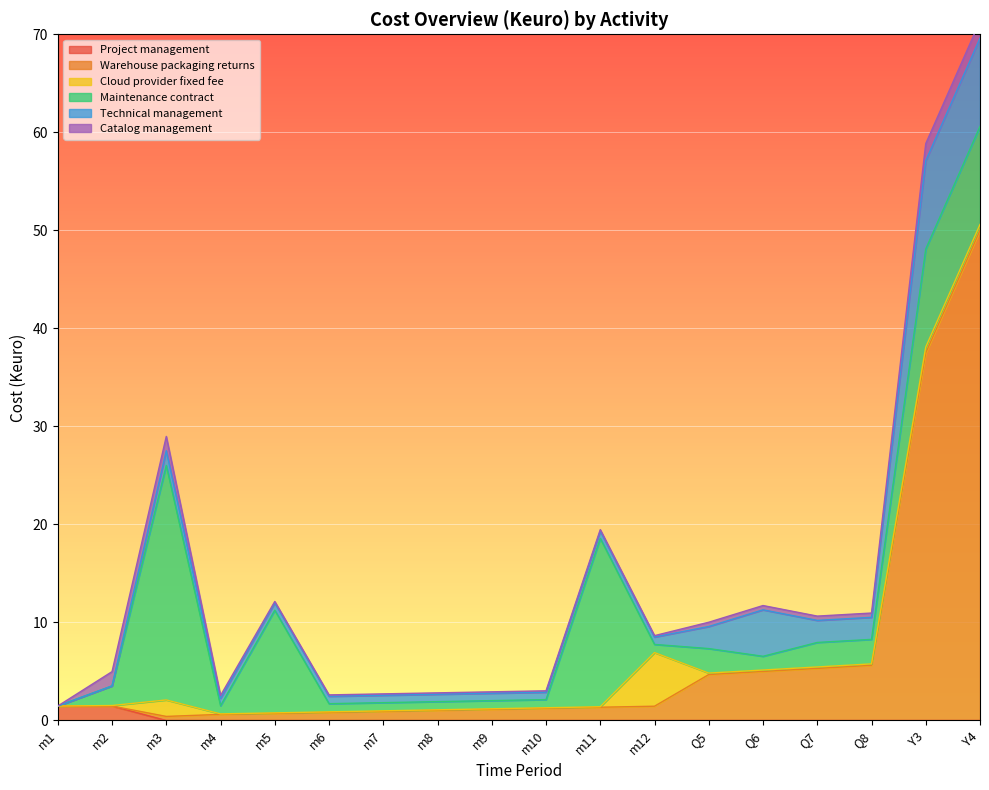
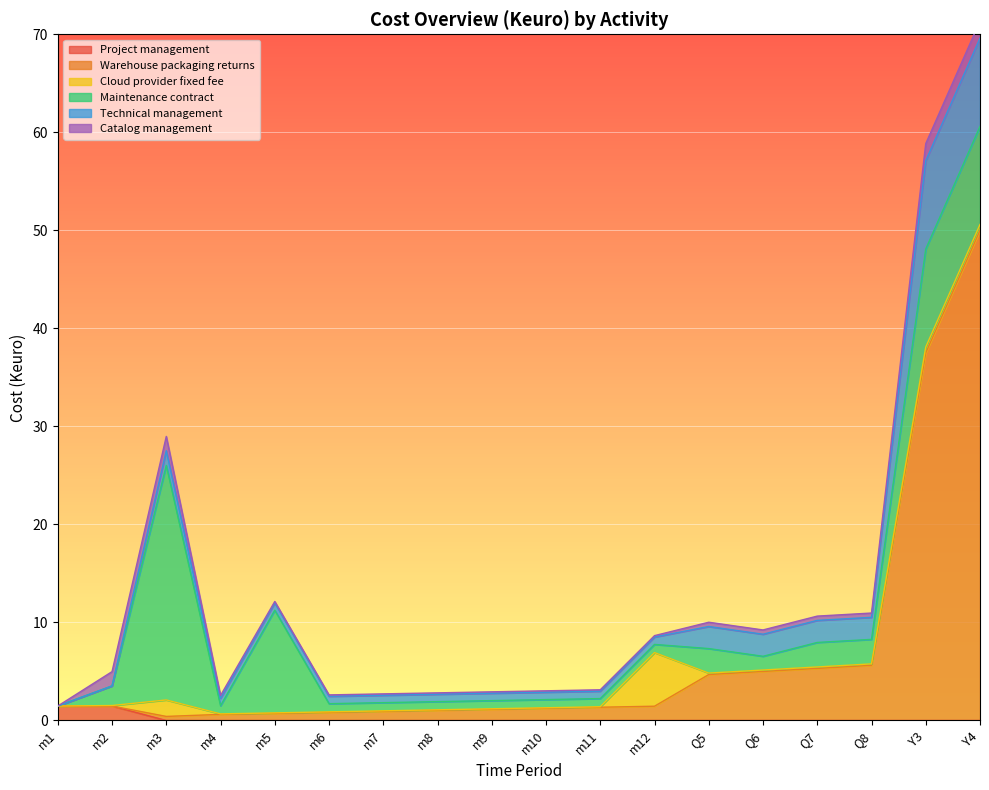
  {
    "Cloud provider fixed fee": {
      "m3": 2,
      "m12": 5,
      "Y3": 1,
      "Y4": 1
    },
    "Maintenance contract": {
      "m3": 24,
      "m4": 1,
      "m5": 10,
      "m6": 1,
      "m7": 1,
      "m8": 1,
      "m9": 1,
      "m10": 1,
-     "m11": 17,
+     "m11": 1,
      "m12": 1,
      "Q5": 3,
      "Q6": 1,
      "Q7": 3,
      "Q8": 3,
      "Y3": 10,
      "Y4": 10
    },
    "Technical management": {
      "m3": 2,
      "m4": 1,
      "Q5": 2,
-     "Q6": 5,
+     "Q6": 2,
      "Q7": 2,
      "Q8": 2,
      "Y3": 9,
      "Y4": 9
    },
    "Catalog management": {
      "m2": 1,
      "m3": 1,
      "m4": 0,
      "Q5": 0,
      "Q6": 0,
      "Q7": 0,
      "Q8": 0,
      "Y3": 2
    }
  }
